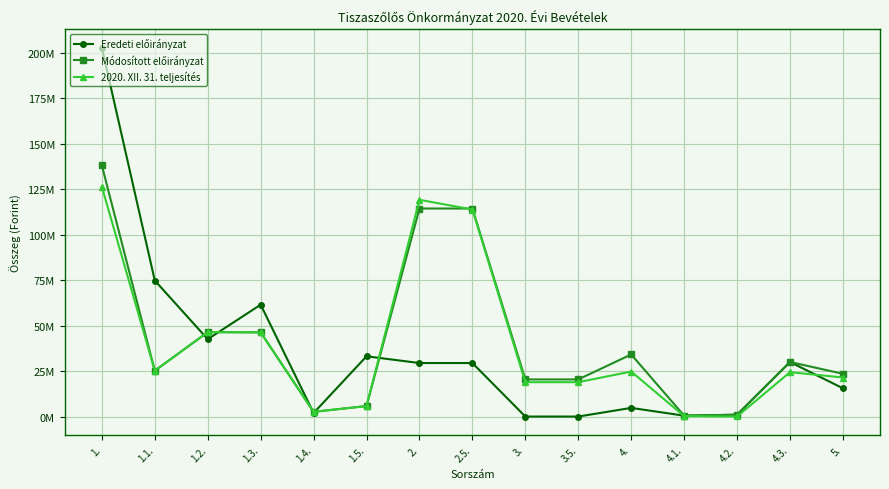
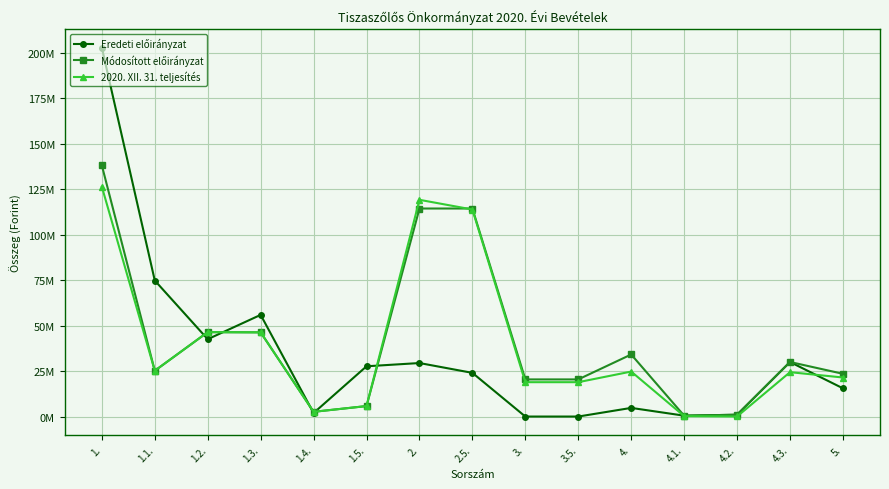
  {
    "Eredeti előirányzat": {
      "1.1.": 75000000,
      "1.2.": 43000000,
-     "1.3.": 62000000,
-     "1.5.": 33000000,
+     "1.3.": 56000000,
+     "1.5.": 28000000,
      "2.": 29000000,
-     "2.5.": 29000000,
+     "2.5.": 24000000,
      "3.": 0,
      "3.5.": 0,
      "4.": 5000000,
      "5.": 16000000
    },
    "Módosított előirányzat": {
      "1.": 138000000,
      "2.": 114000000,
      "3.": 20000000,
      "3.5.": 20000000,
      "4.": 34000000,
      "5.": 24000000
    },
    "2020. XII. 31. teljesítés": {
      "1.": 126000000,
      "2.": 119000000,
      "3.": 19000000,
      "3.5.": 19000000,
      "4.": 25000000,
      "4.3.": 24000000,
      "5.": 21000000
    }
  }
